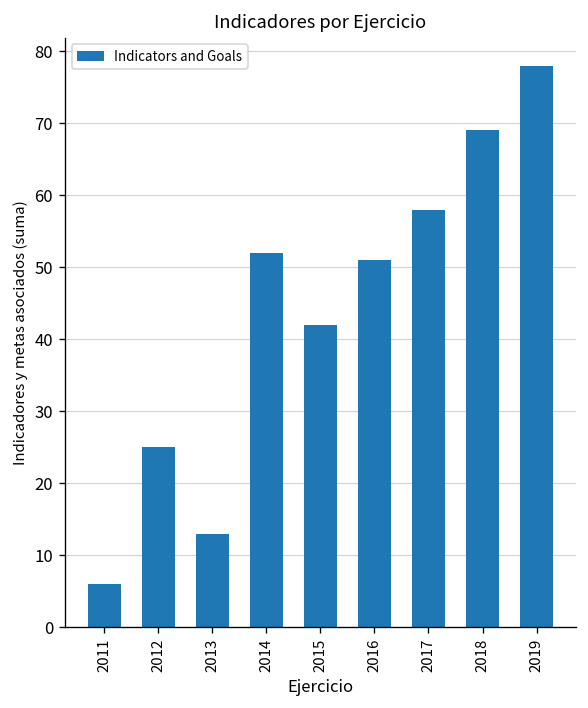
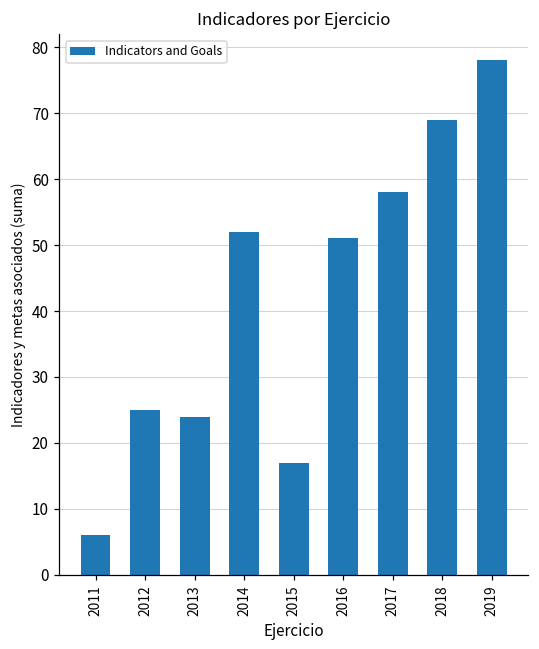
  {
    "2011": 6,
    "2012": 25,
-   "2013": 13,
+   "2013": 24,
    "2014": 52,
-   "2015": 42,
+   "2015": 17,
    "2016": 51,
    "2017": 58,
    "2018": 69,
    "2019": 78
  }
